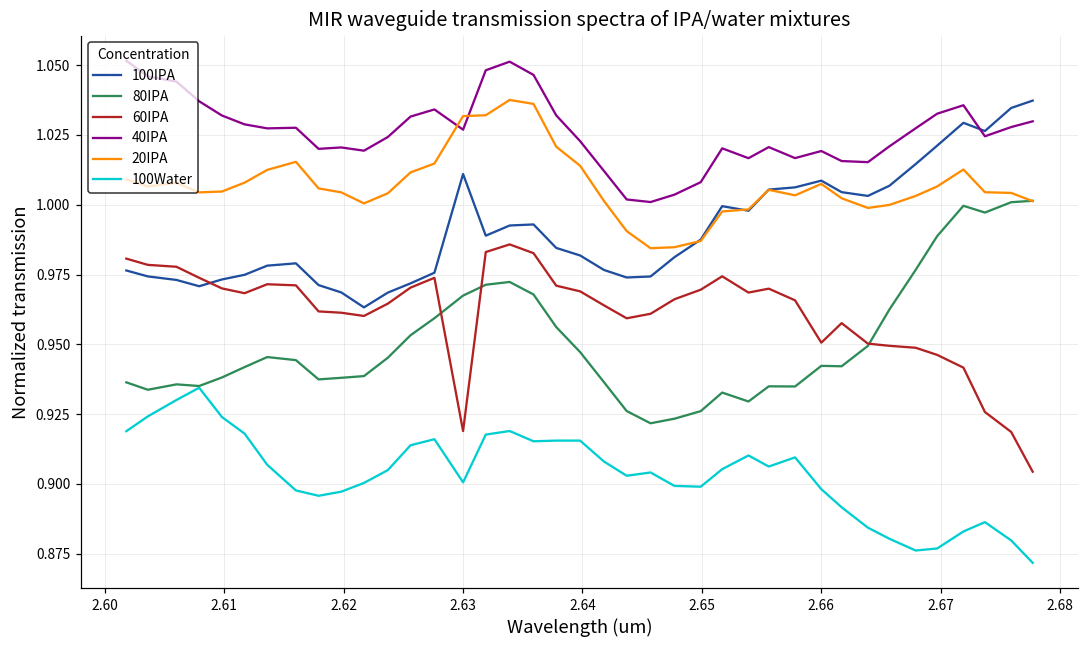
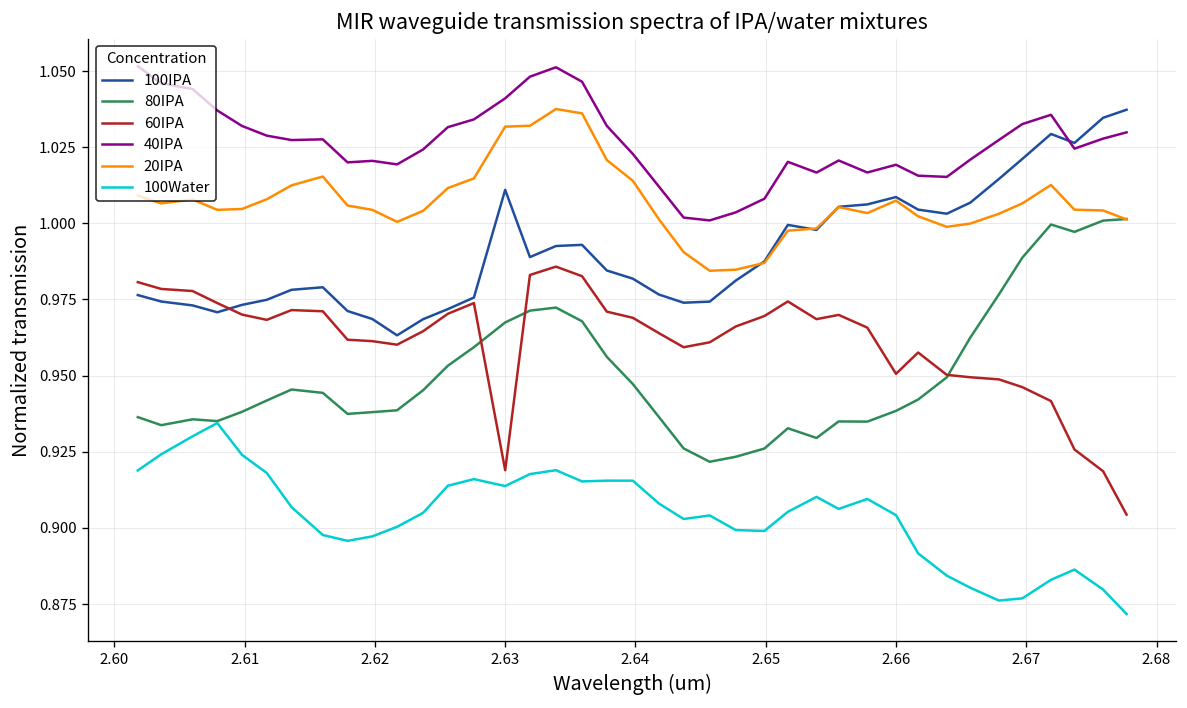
  {
    "100IPA": {
      "2.63": 1.011,
      "2.66": 1.009
    },
    "80IPA": {
      "2.63": 0.967,
-     "2.66": 0.942
+     "2.66": 0.938
    },
    "60IPA": {
      "2.63": 0.919,
      "2.66": 0.951
    },
    "40IPA": {
-     "2.63": 1.027,
+     "2.63": 1.041,
      "2.66": 1.019
    },
    "20IPA": {
      "2.63": 1.032,
      "2.66": 1.007
    },
    "100Water": {
-     "2.63": 0.901,
-     "2.66": 0.898
+     "2.63": 0.914,
+     "2.66": 0.904
    }
  }
